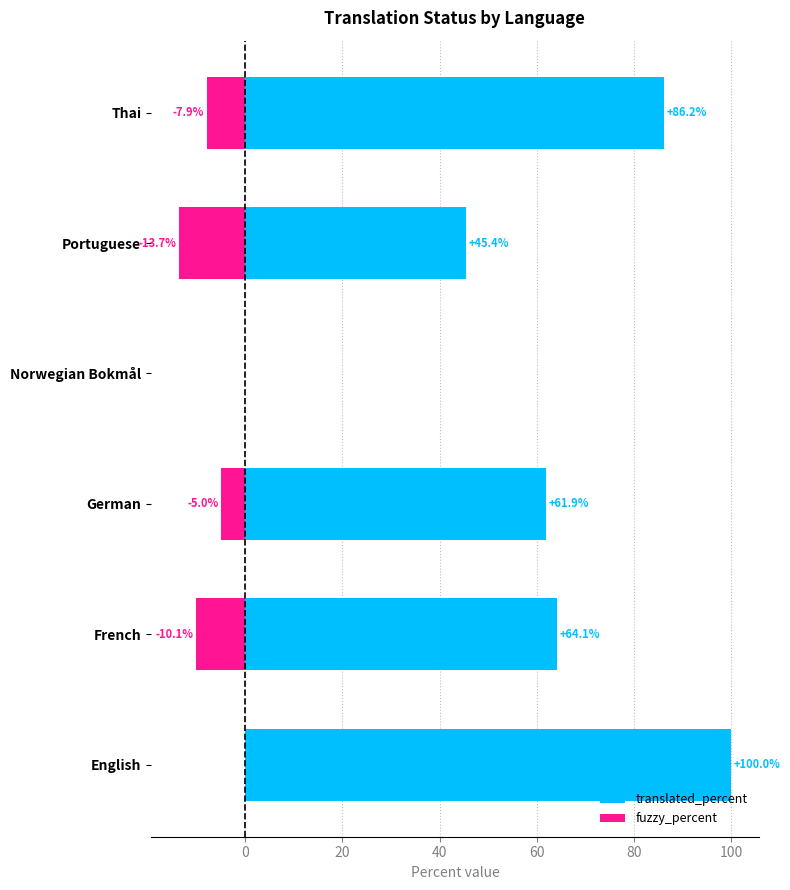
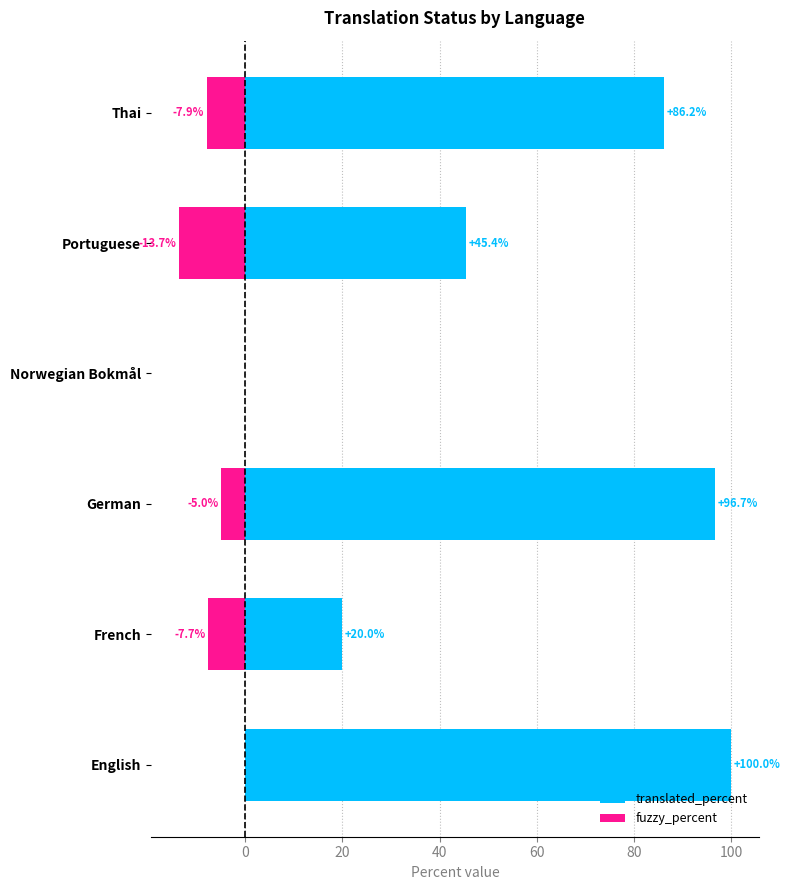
  {
    "translated_percent": {
      "Thai": "+86.2%",
      "Portuguese": "+45.4%",
-     "German": "+61.9%",
-     "French": "+64.1%",
+     "German": "+96.7%",
+     "French": "+20.0%",
      "English": "+100.0%"
    },
    "fuzzy_percent": {
      "Thai": "-7.9%",
      "Portuguese": "-13.7%",
      "German": "-5.0%",
-     "French": "-10.1%"
+     "French": "-7.7%"
    }
  }
